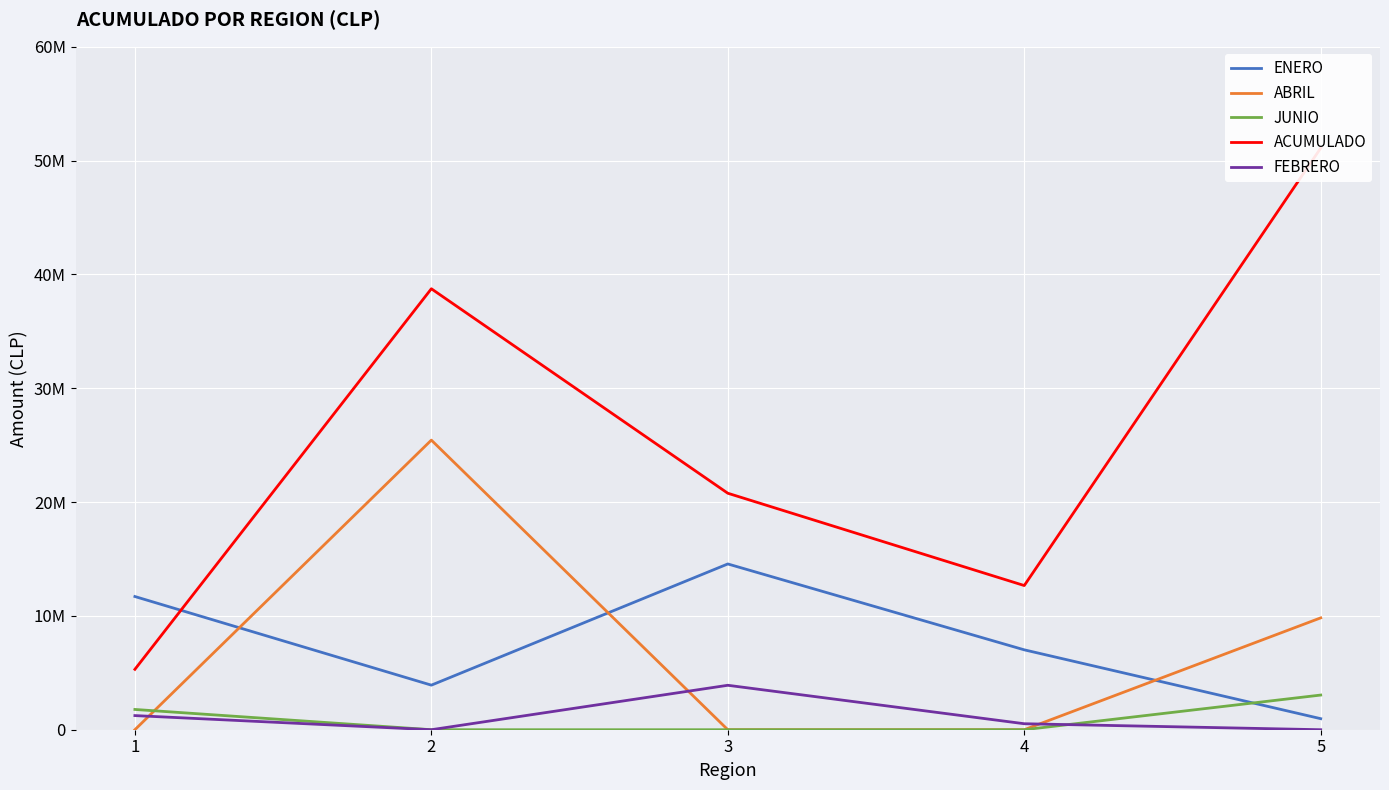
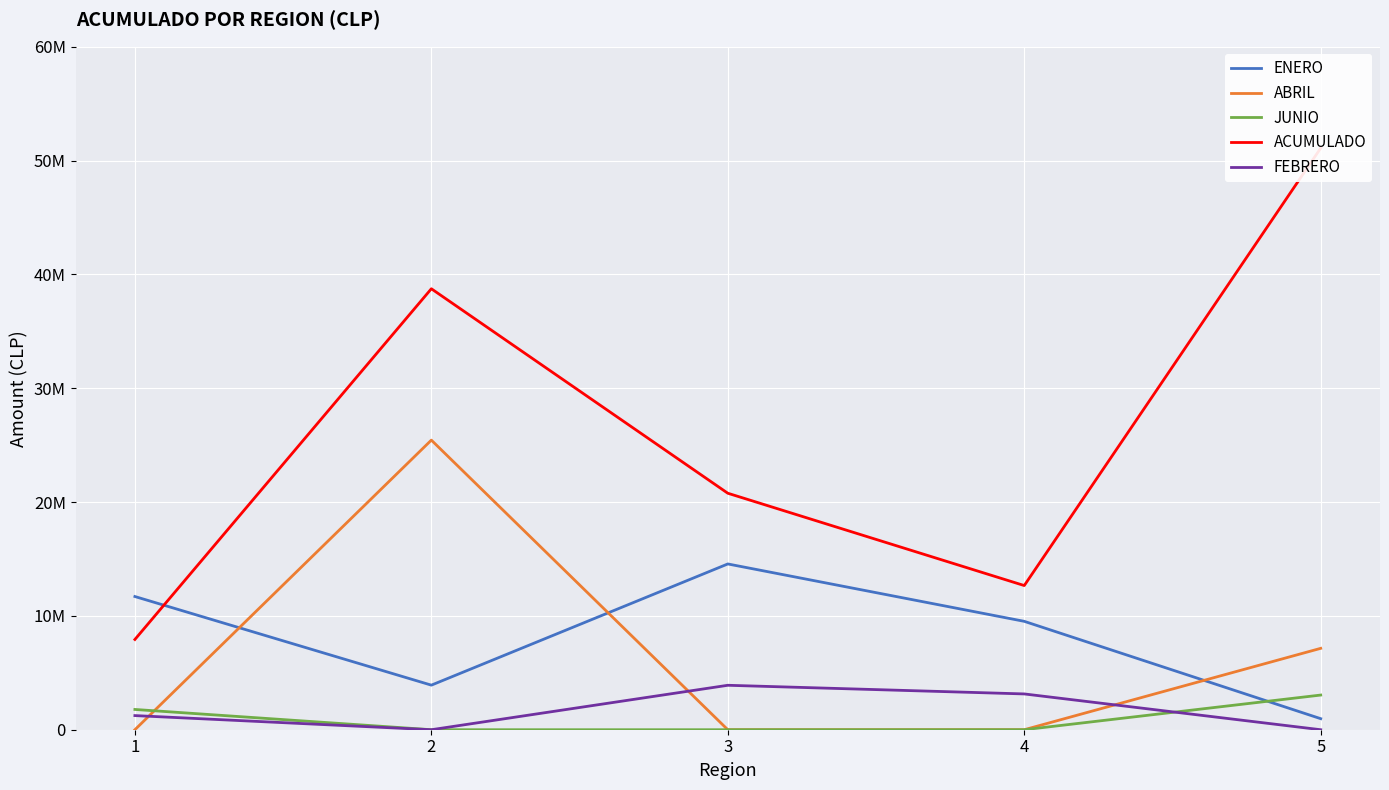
  {
    "ENERO": {
      "1": 11700000,
      "2": 3900000,
      "3": 14600000,
-     "4": 7000000,
+     "4": 9500000,
      "5": 1000000
    },
    "ABRIL": {
      "1": 0,
      "2": 25400000,
-     "5": 9800000
+     "5": 7100000
    },
    "JUNIO": {
      "1": 1800000,
      "5": 3000000
    },
    "ACUMULADO": {
-     "1": 5300000,
+     "1": 7900000,
      "2": 38700000,
      "3": 20800000,
      "4": 12700000
    },
    "FEBRERO": {
      "1": 1200000,
      "3": 3900000,
-     "4": 500000,
+     "4": 3100000,
      "5": 0
    }
  }
